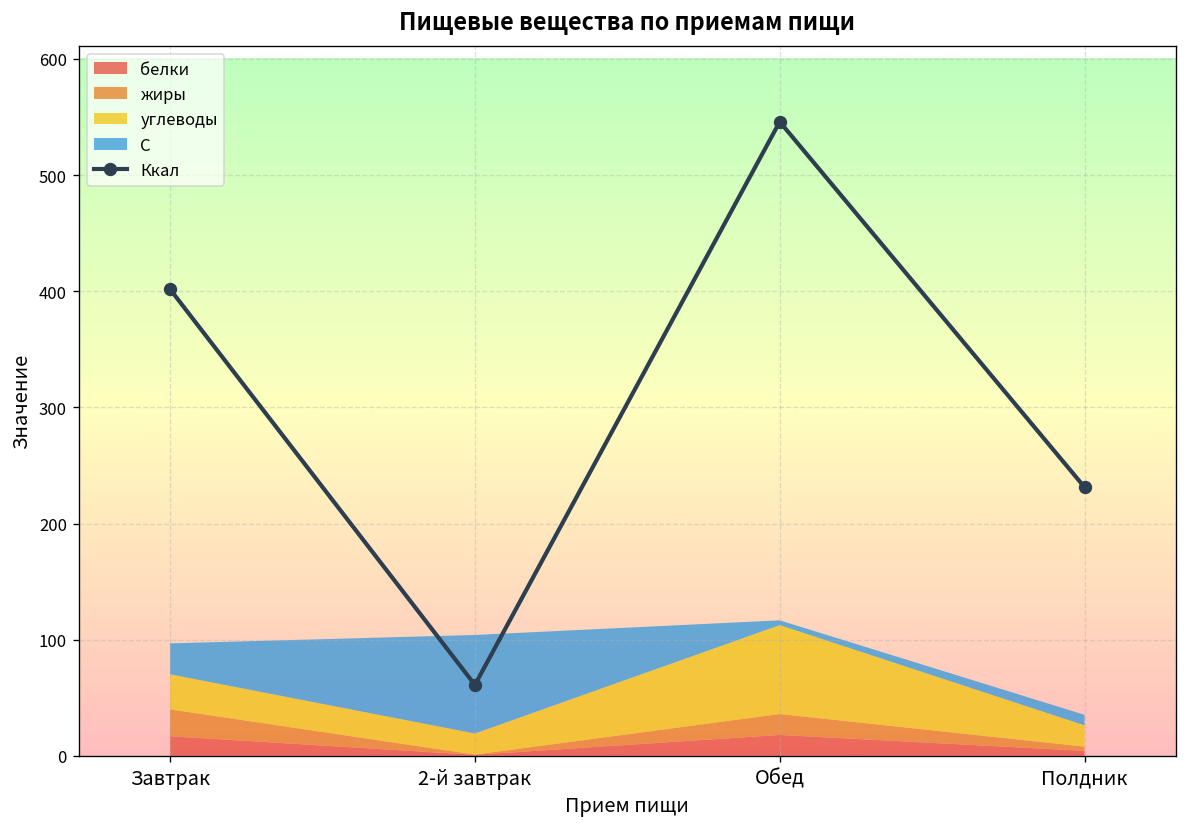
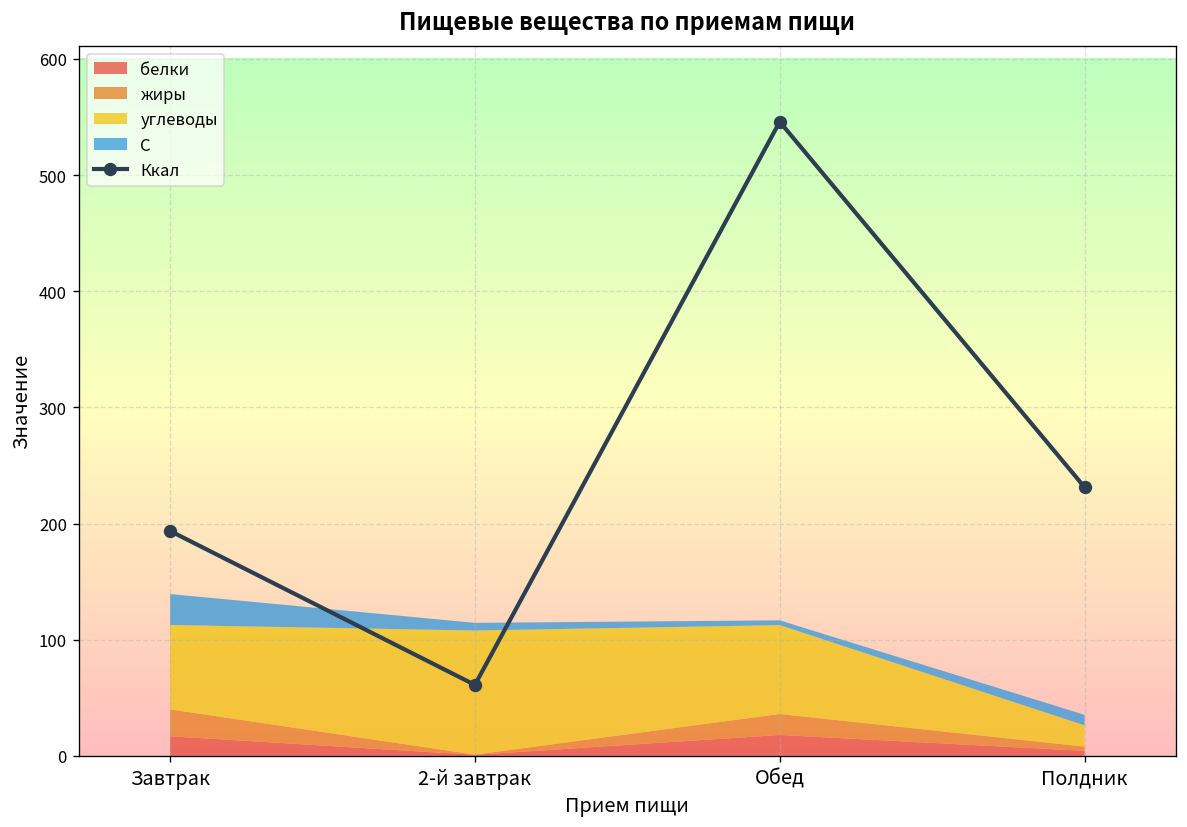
  {
    "Ккал": {
-     "Завтрак": 400,
+     "Завтрак": 190,
      "2-й завтрак": 60,
      "Обед": 550,
      "Полдник": 230
    },
    "углеводы": {
-     "Завтрак": 30,
-     "2-й завтрак": 20,
+     "Завтрак": 70,
+     "2-й завтрак": 110,
      "Обед": 80,
      "Полдник": 20
    },
    "С": {
      "Завтрак": 30,
-     "2-й завтрак": 80,
+     "2-й завтрак": 10,
      "Обед": 0,
      "Полдник": 10
    }
  }
